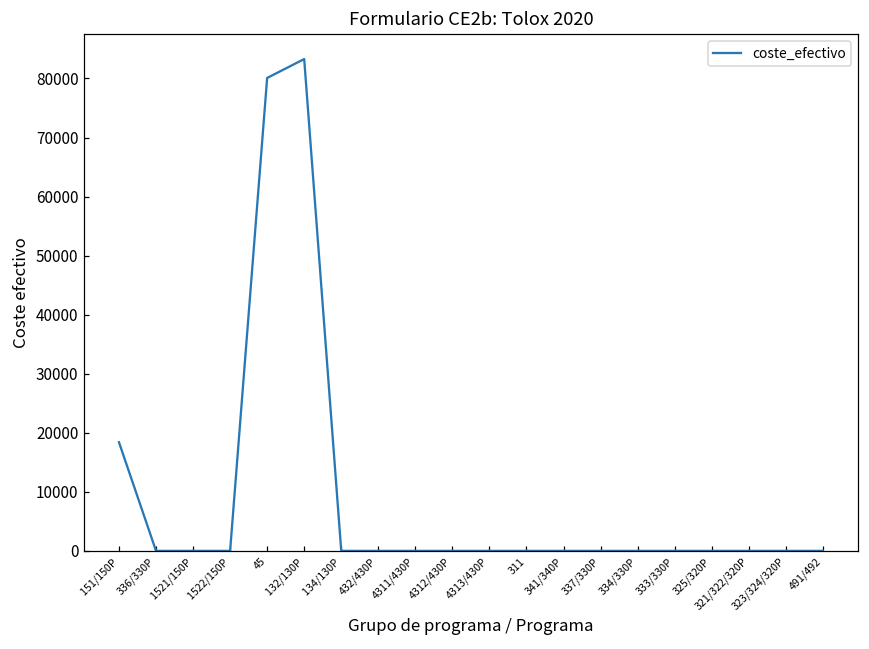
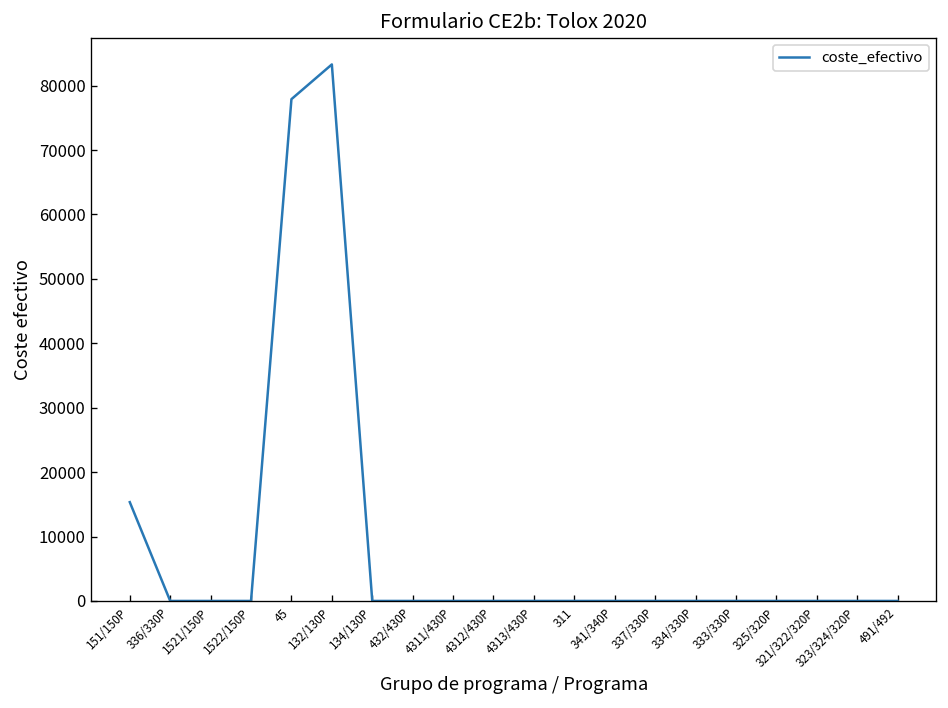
  {
-   "151/150P": 18000,
+   "151/150P": 15000,
    "336/330P": 0,
    "1521/150P": 0,
    "1522/150P": 0,
-   "45": 80000,
+   "45": 78000,
    "132/130P": 83000,
    "134/130P": 0,
    "432/430P": 0,
    "4311/430P": 0,
    "4312/430P": 0,
    "4313/430P": 0,
    "311": 0,
    "341/340P": 0,
    "337/330P": 0,
    "334/330P": 0,
    "333/330P": 0,
    "325/320P": 0,
    "321/322/320P": 0,
    "323/324/320P": 0,
    "491/492": 0
  }
